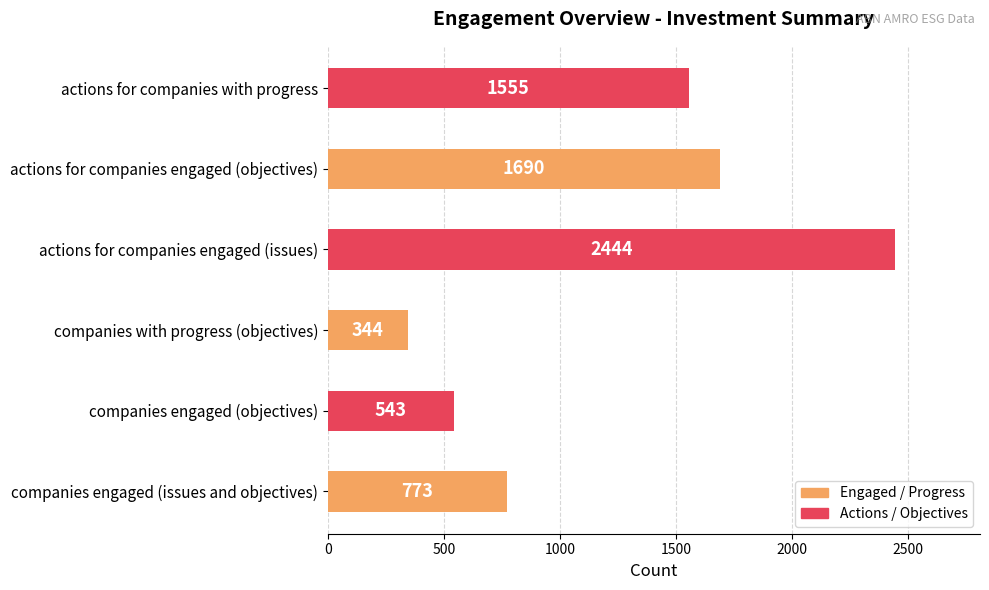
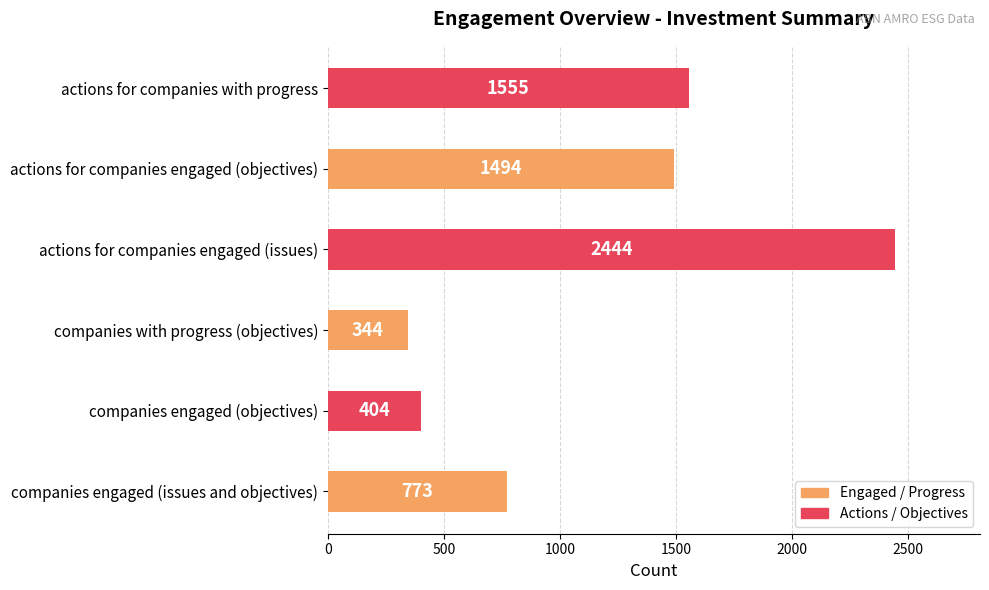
  {
    "actions for companies with progress": 1555,
-   "actions for companies engaged (objectives)": 1690,
+   "actions for companies engaged (objectives)": 1494,
    "actions for companies engaged (issues)": 2444,
    "companies with progress (objectives)": 344,
-   "companies engaged (objectives)": 543,
+   "companies engaged (objectives)": 404,
    "companies engaged (issues and objectives)": 773
  }
